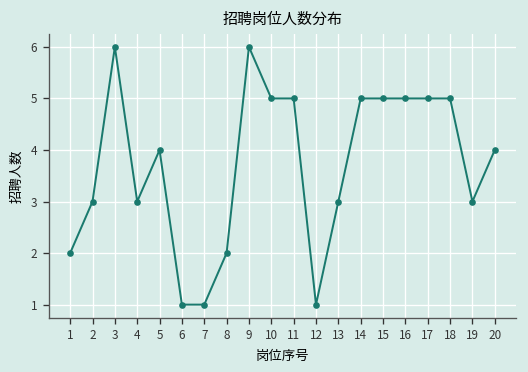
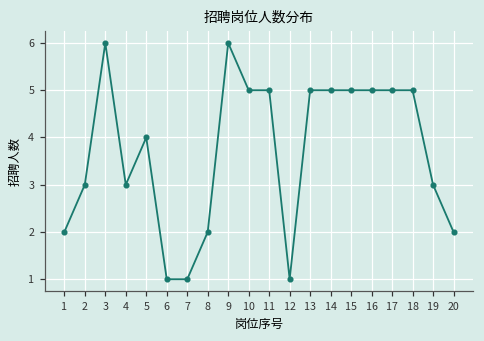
  {
    "1": 2,
    "2": 3,
    "3": 6,
    "4": 3,
    "5": 4,
    "6": 1,
    "7": 1,
    "8": 2,
    "9": 6,
    "10": 5,
    "11": 5,
    "12": 1,
-   "13": 3,
+   "13": 5,
    "14": 5,
    "15": 5,
    "16": 5,
    "17": 5,
    "18": 5,
    "19": 3,
-   "20": 4
+   "20": 2
  }
